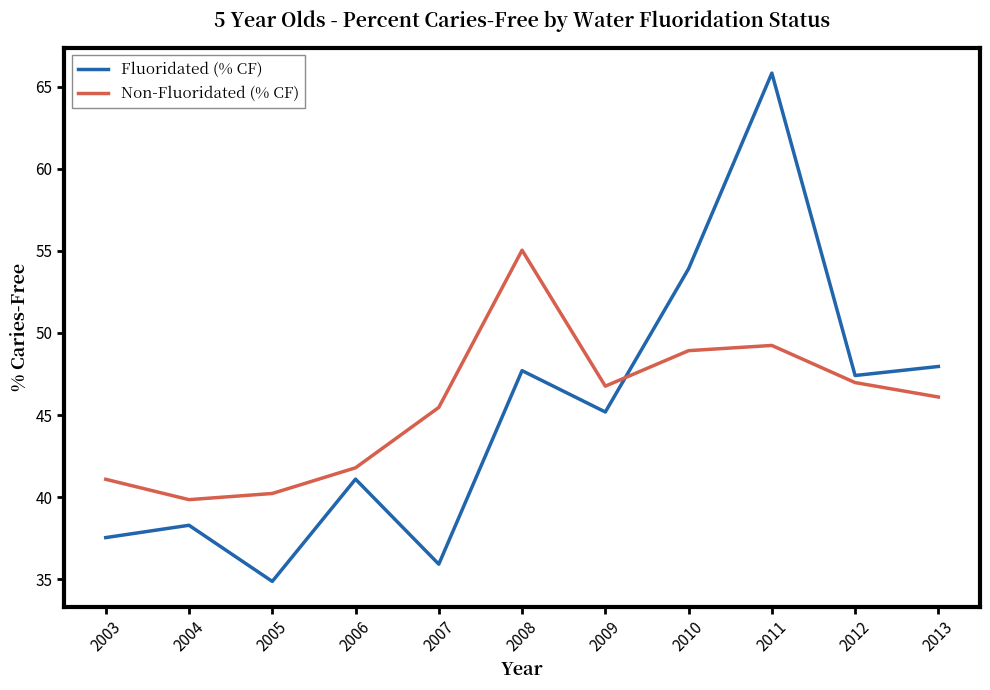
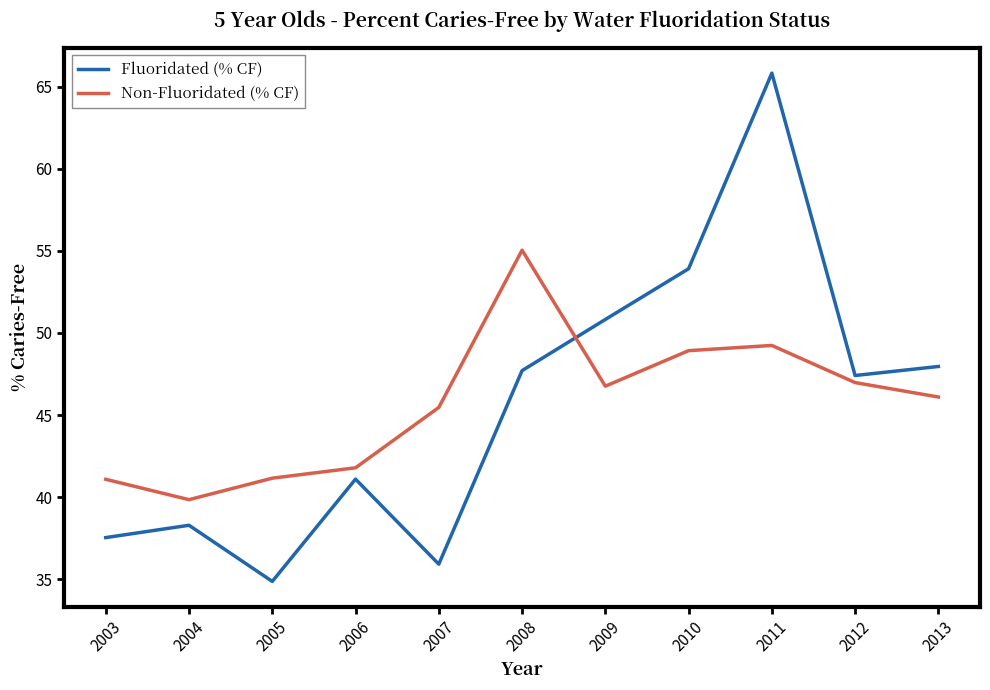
  {
    "Fluoridated (% CF)": {
      "2003": 37.5,
      "2004": 38.3,
      "2005": 34.9,
      "2006": 41.1,
      "2007": 35.9,
      "2008": 47.7,
-     "2009": 45.2,
+     "2009": 50.8,
      "2010": 53.9,
      "2011": 65.8,
      "2012": 47.4,
      "2013": 48.0
    },
    "Non-Fluoridated (% CF)": {
      "2003": 41.1,
      "2004": 39.9,
-     "2005": 40.2,
+     "2005": 41.2,
      "2006": 41.8,
      "2007": 45.5,
      "2008": 55.0,
      "2009": 46.8,
      "2010": 48.9,
      "2011": 49.2,
      "2012": 47.0,
      "2013": 46.1
    }
  }
